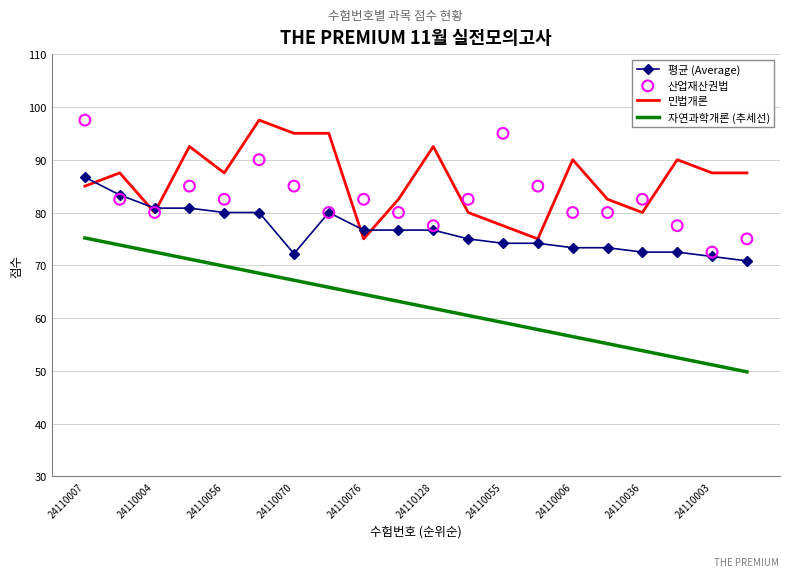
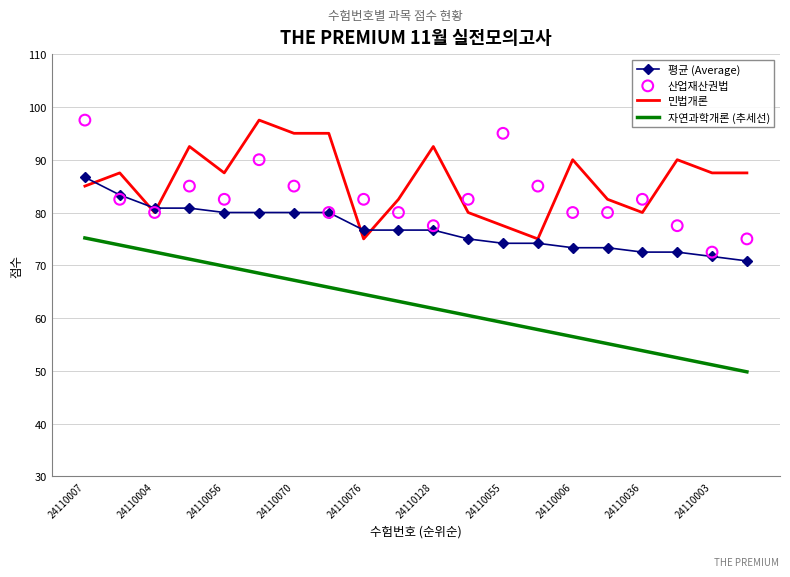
  {
    "평균 (Average)": {
      "24110007": 87,
      "24110004": 81,
      "24110056": 80,
-     "24110070": 72,
+     "24110070": 80,
      "24110076": 77,
      "24110128": 77,
      "24110055": 74,
      "24110006": 73,
      "24110036": 73,
      "24110003": 72
    },
    "민법개론": {
      "24110007": 85,
      "24110056": 88,
      "24110070": 95,
      "24110076": 75,
      "24110128": 93,
      "24110055": 78,
      "24110006": 90,
      "24110036": 80,
      "24110003": 88
    },
    "자연과학개론 (추세선)": {
      "24110007": 75,
      "24110004": 73,
      "24110056": 70,
      "24110070": 67,
      "24110076": 65,
      "24110128": 62,
      "24110055": 59,
      "24110006": 56,
      "24110036": 54,
      "24110003": 51
    }
  }
